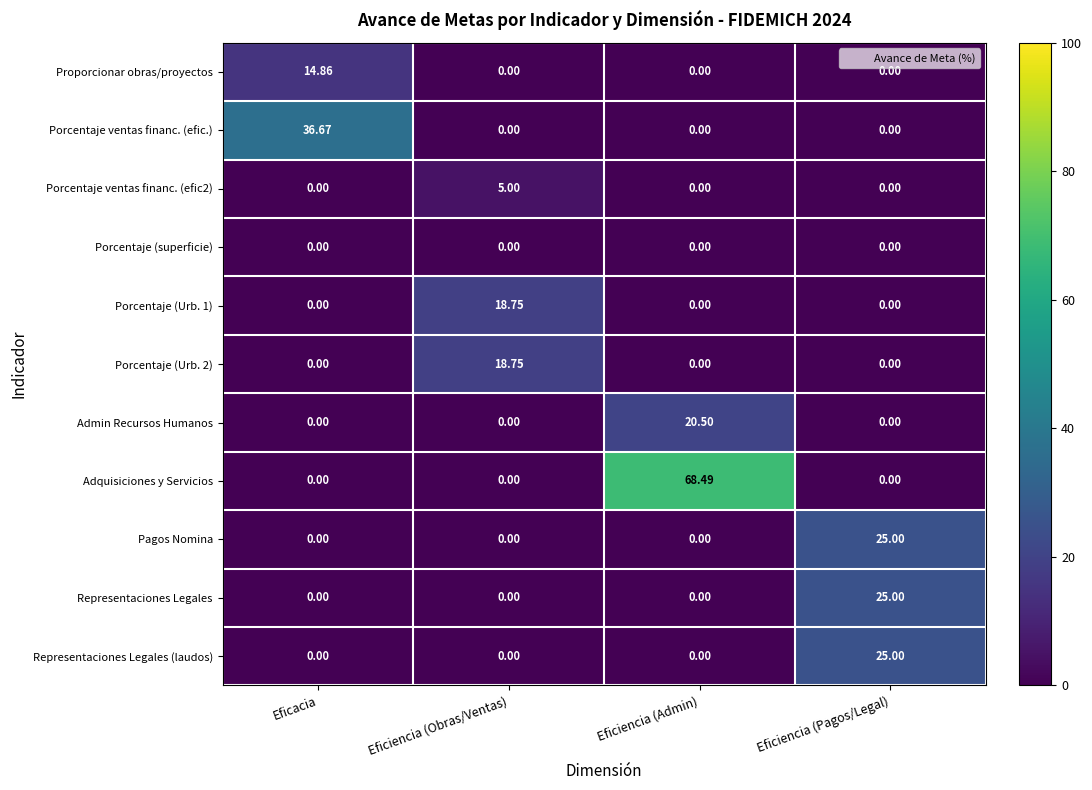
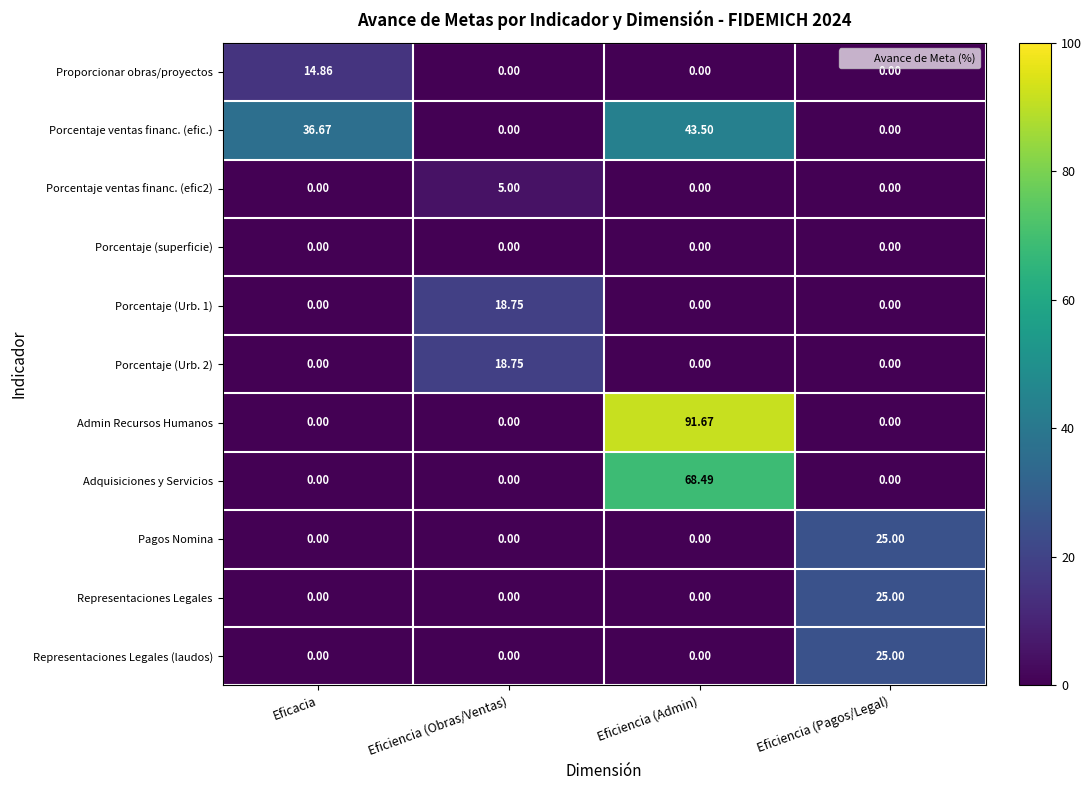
  {
    "Proporcionar obras/proyectos": {
      "Eficacia": 14.86,
      "Eficiencia (Obras/Ventas)": 0.00,
      "Eficiencia (Admin)": 0.00
    },
    "Porcentaje ventas financ. (efic.)": {
      "Eficacia": 36.67,
      "Eficiencia (Obras/Ventas)": 0.00,
-     "Eficiencia (Admin)": 0.00,
+     "Eficiencia (Admin)": 43.50,
      "Eficiencia (Pagos/Legal)": 0.00
    },
    "Porcentaje ventas financ. (efic2)": {
      "Eficacia": 0.00,
      "Eficiencia (Obras/Ventas)": 5.00,
      "Eficiencia (Admin)": 0.00,
      "Eficiencia (Pagos/Legal)": 0.00
    },
    "Porcentaje (superficie)": {
      "Eficacia": 0.00,
      "Eficiencia (Obras/Ventas)": 0.00,
      "Eficiencia (Admin)": 0.00,
      "Eficiencia (Pagos/Legal)": 0.00
    },
    "Porcentaje (Urb. 1)": {
      "Eficacia": 0.00,
      "Eficiencia (Obras/Ventas)": 18.75,
      "Eficiencia (Admin)": 0.00,
      "Eficiencia (Pagos/Legal)": 0.00
    },
    "Porcentaje (Urb. 2)": {
      "Eficacia": 0.00,
      "Eficiencia (Obras/Ventas)": 18.75,
      "Eficiencia (Admin)": 0.00,
      "Eficiencia (Pagos/Legal)": 0.00
    },
    "Admin Recursos Humanos": {
      "Eficacia": 0.00,
      "Eficiencia (Obras/Ventas)": 0.00,
-     "Eficiencia (Admin)": 20.50,
+     "Eficiencia (Admin)": 91.67,
      "Eficiencia (Pagos/Legal)": 0.00
    },
    "Adquisiciones y Servicios": {
      "Eficacia": 0.00,
      "Eficiencia (Obras/Ventas)": 0.00,
      "Eficiencia (Admin)": 68.49,
      "Eficiencia (Pagos/Legal)": 0.00
    },
    "Pagos Nomina": {
      "Eficacia": 0.00,
      "Eficiencia (Obras/Ventas)": 0.00,
      "Eficiencia (Admin)": 0.00,
      "Eficiencia (Pagos/Legal)": 25.00
    },
    "Representaciones Legales": {
      "Eficacia": 0.00,
      "Eficiencia (Obras/Ventas)": 0.00,
      "Eficiencia (Admin)": 0.00,
      "Eficiencia (Pagos/Legal)": 25.00
    },
    "Representaciones Legales (laudos)": {
      "Eficacia": 0.00,
      "Eficiencia (Obras/Ventas)": 0.00,
      "Eficiencia (Admin)": 0.00,
      "Eficiencia (Pagos/Legal)": 25.00
    }
  }
